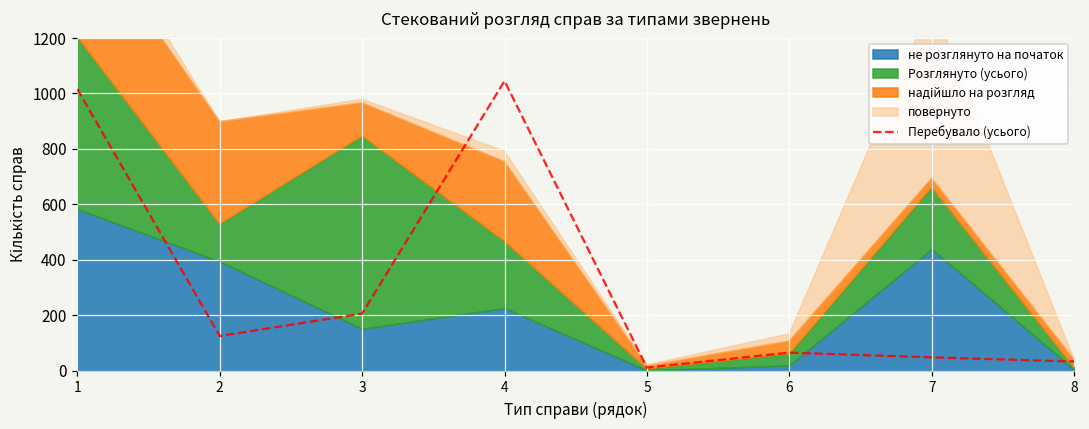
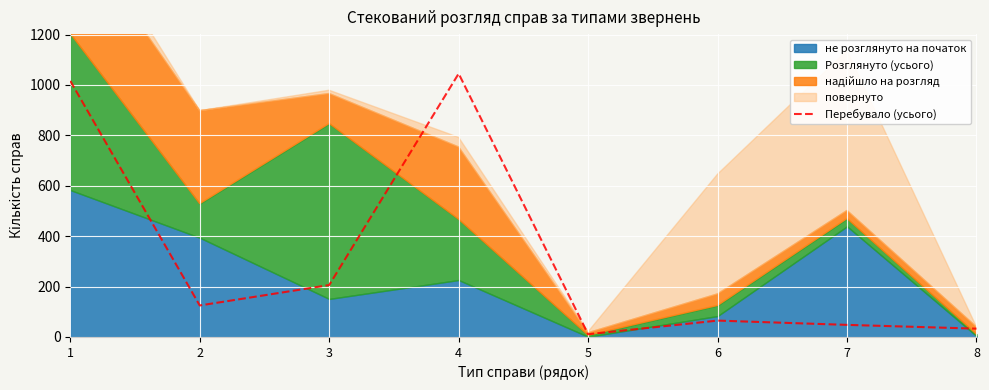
  {
    "Перебувало (усього)": {
      "1": 1020,
      "2": 130,
      "3": 210,
      "4": 1050,
      "7": 50
    },
    "не розглянуто на початок": {
      "1": 580,
      "2": 390,
      "3": 150,
      "4": 230,
-     "6": 20,
+     "6": 80,
      "7": 440
    },
    "Розглянуто (усього)": {
      "1": 620,
      "2": 140,
      "3": 700,
      "4": 240,
-     "7": 220
+     "7": 30
    },
    "надійшло на розгляд": {
      "3": 120,
      "4": 290,
      "6": 50,
      "7": 30
    },
    "повернуто": {
      "3": 10,
      "4": 40,
-     "6": 30
+     "6": 480
    }
  }
